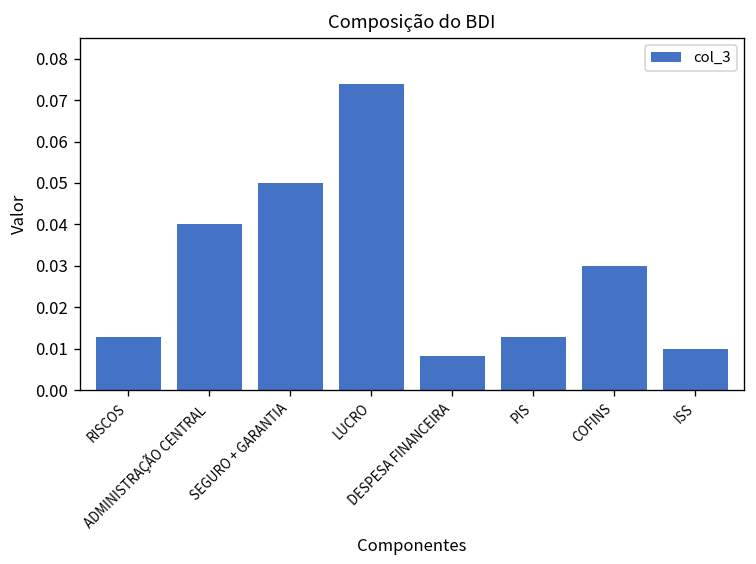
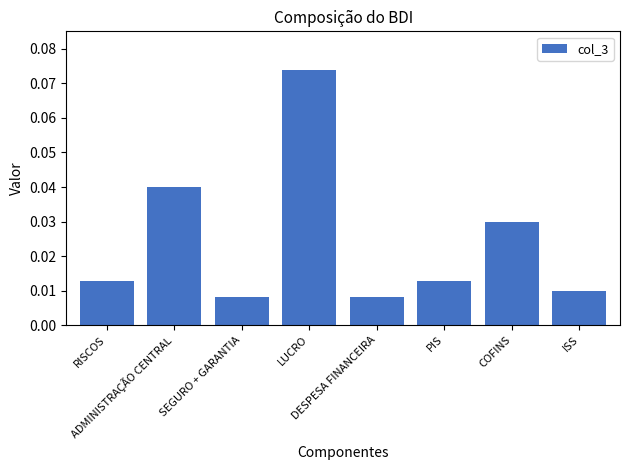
  {
    "RISCOS": 0.013,
    "ADMINISTRAÇÃO CENTRAL": 0.040,
-   "SEGURO + GARANTIA": 0.050,
+   "SEGURO + GARANTIA": 0.008,
    "LUCRO": 0.074,
    "DESPESA FINANCEIRA": 0.008,
    "PIS": 0.013,
    "COFINS": 0.030,
    "ISS": 0.010
  }
